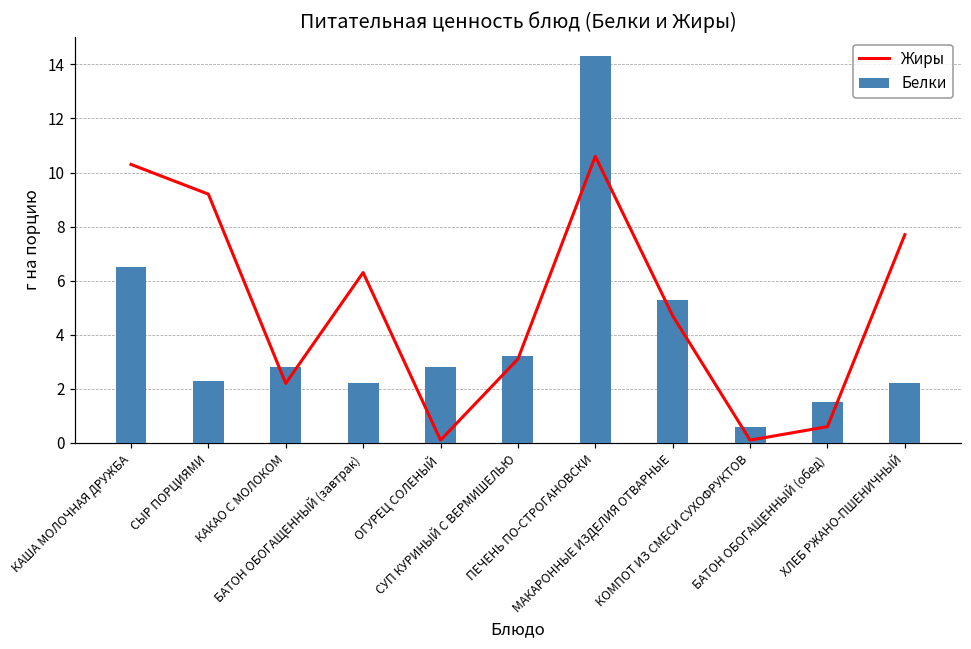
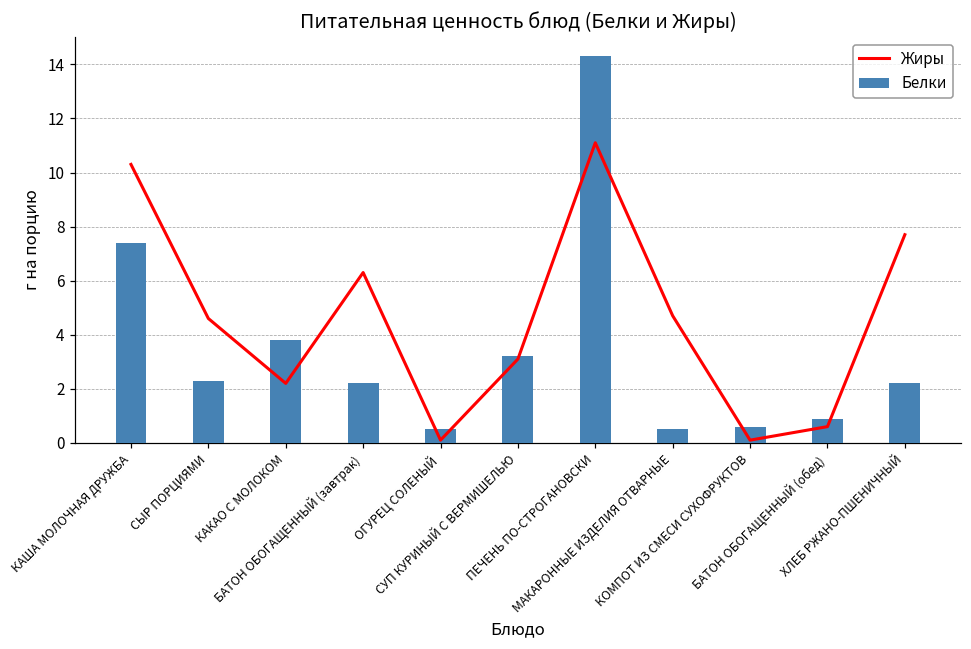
  {
    "Белки": {
-     "КАША МОЛОЧНАЯ ДРУЖБА": 6.5,
+     "КАША МОЛОЧНАЯ ДРУЖБА": 7.4,
      "СЫР ПОРЦИЯМИ": 2.3,
-     "КАКАО С МОЛОКОМ": 2.8,
+     "КАКАО С МОЛОКОМ": 3.8,
      "БАТОН ОБОГАЩЕННЫЙ (завтрак)": 2.2,
-     "ОГУРЕЦ СОЛЕНЫЙ": 2.8,
+     "ОГУРЕЦ СОЛЕНЫЙ": 0.5,
      "СУП КУРИНЫЙ С ВЕРМИШЕЛЬЮ": 3.2,
      "ПЕЧЕНЬ ПО-СТРОГАНОВСКИ": 14.3,
-     "МАКАРОННЫЕ ИЗДЕЛИЯ ОТВАРНЫЕ": 5.3,
+     "МАКАРОННЫЕ ИЗДЕЛИЯ ОТВАРНЫЕ": 0.5,
      "КОМПОТ ИЗ СМЕСИ СУХОФРУКТОВ": 0.6,
-     "БАТОН ОБОГАЩЕННЫЙ (обед)": 1.5,
+     "БАТОН ОБОГАЩЕННЫЙ (обед)": 0.9,
      "ХЛЕБ РЖАНО-ПШЕНИЧНЫЙ": 2.2
    },
    "Жиры": {
      "КАША МОЛОЧНАЯ ДРУЖБА": 10.3,
-     "СЫР ПОРЦИЯМИ": 9.2,
+     "СЫР ПОРЦИЯМИ": 4.6,
      "КАКАО С МОЛОКОМ": 2.2,
      "БАТОН ОБОГАЩЕННЫЙ (завтрак)": 6.3,
      "ОГУРЕЦ СОЛЕНЫЙ": 0.1,
      "СУП КУРИНЫЙ С ВЕРМИШЕЛЬЮ": 3.1,
-     "ПЕЧЕНЬ ПО-СТРОГАНОВСКИ": 10.6,
+     "ПЕЧЕНЬ ПО-СТРОГАНОВСКИ": 11.1,
      "МАКАРОННЫЕ ИЗДЕЛИЯ ОТВАРНЫЕ": 4.7,
      "КОМПОТ ИЗ СМЕСИ СУХОФРУКТОВ": 0.1,
      "БАТОН ОБОГАЩЕННЫЙ (обед)": 0.6,
      "ХЛЕБ РЖАНО-ПШЕНИЧНЫЙ": 7.7
    }
  }
